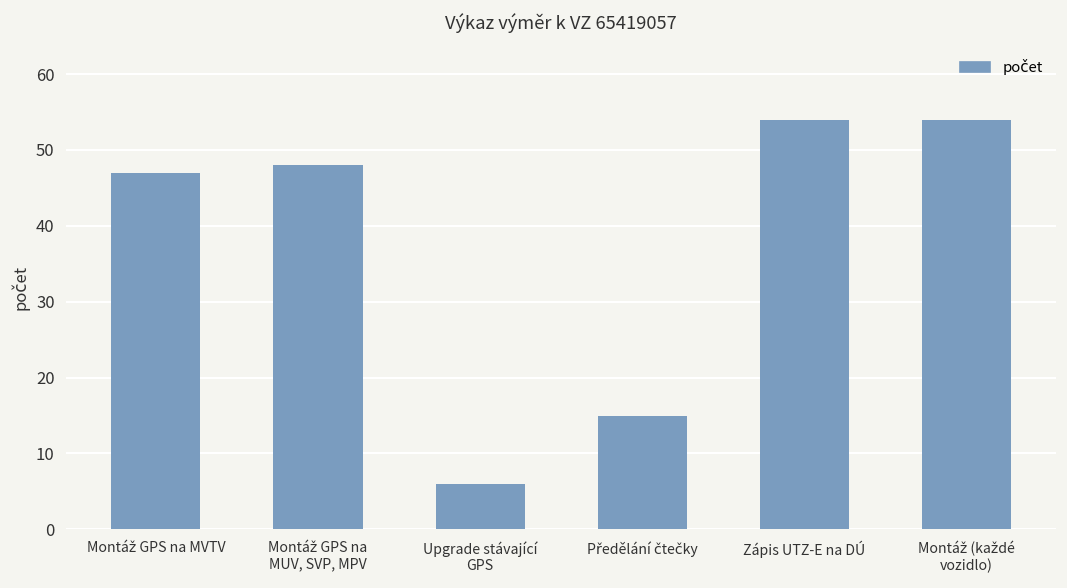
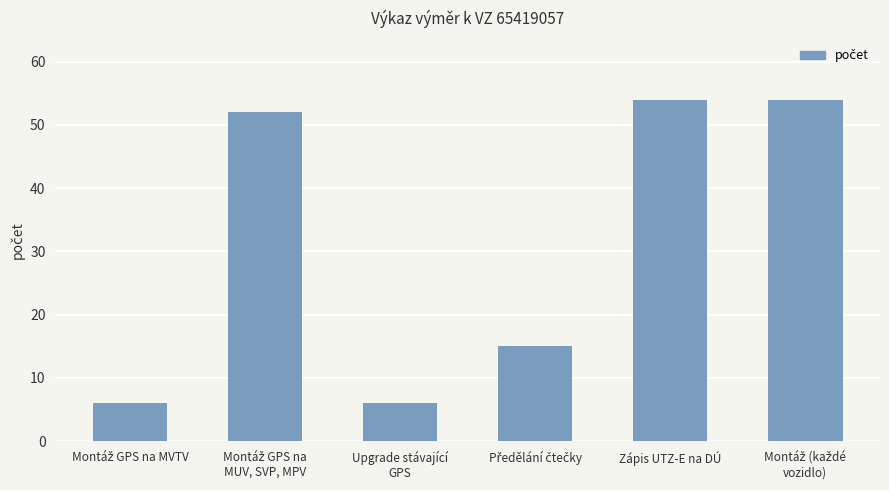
  {
-   "Montáž GPS na MVTV": 47,
-   "Montáž GPS na MUV, SVP, MPV": 48,
+   "Montáž GPS na MVTV": 6,
+   "Montáž GPS na MUV, SVP, MPV": 52,
    "Upgrade stávající GPS": 6,
    "Předělání čtečky": 15,
    "Zápis UTZ-E na DÚ": 54,
    "Montáž (každé vozidlo)": 54
  }
